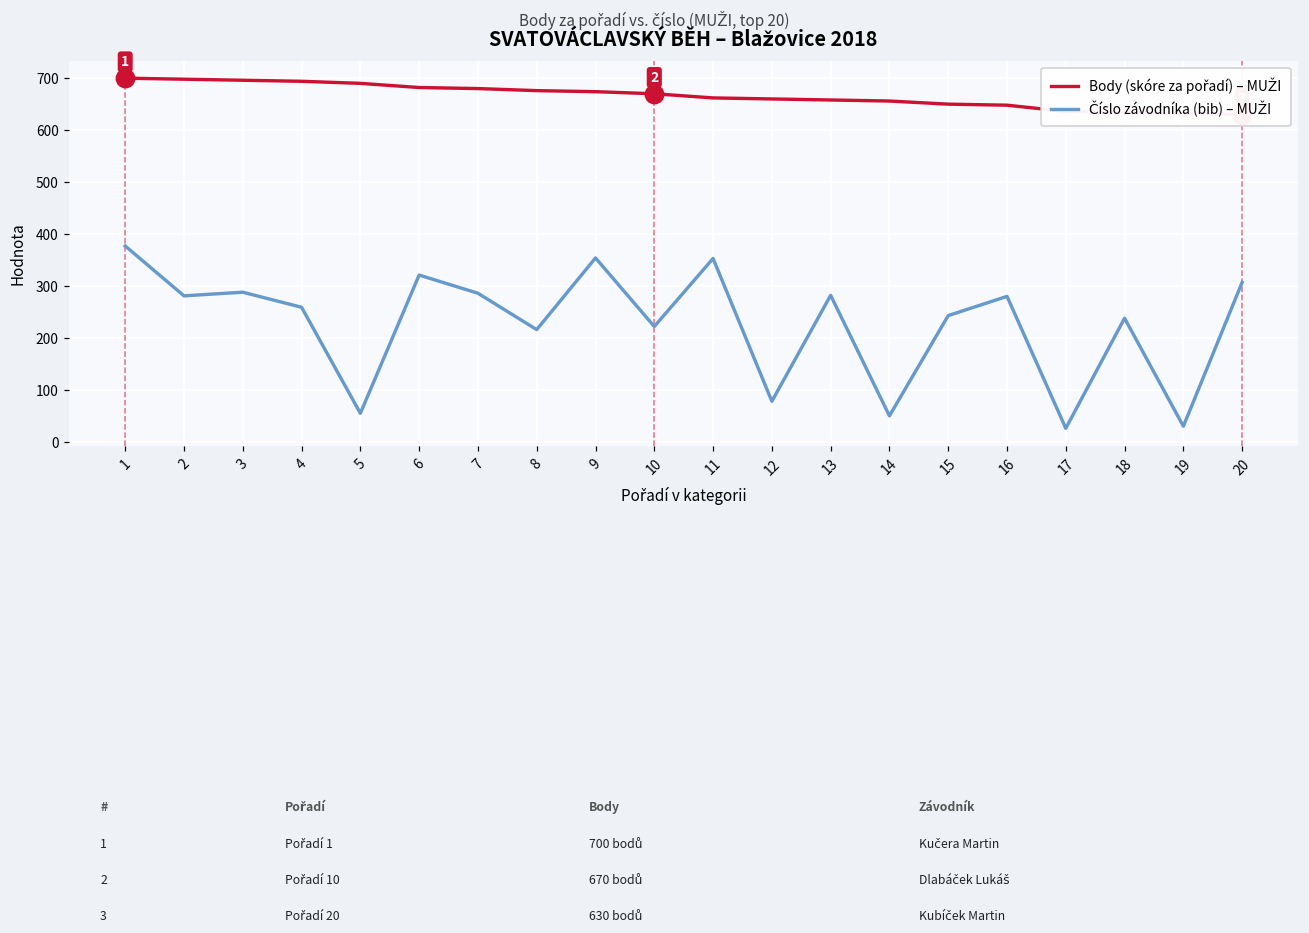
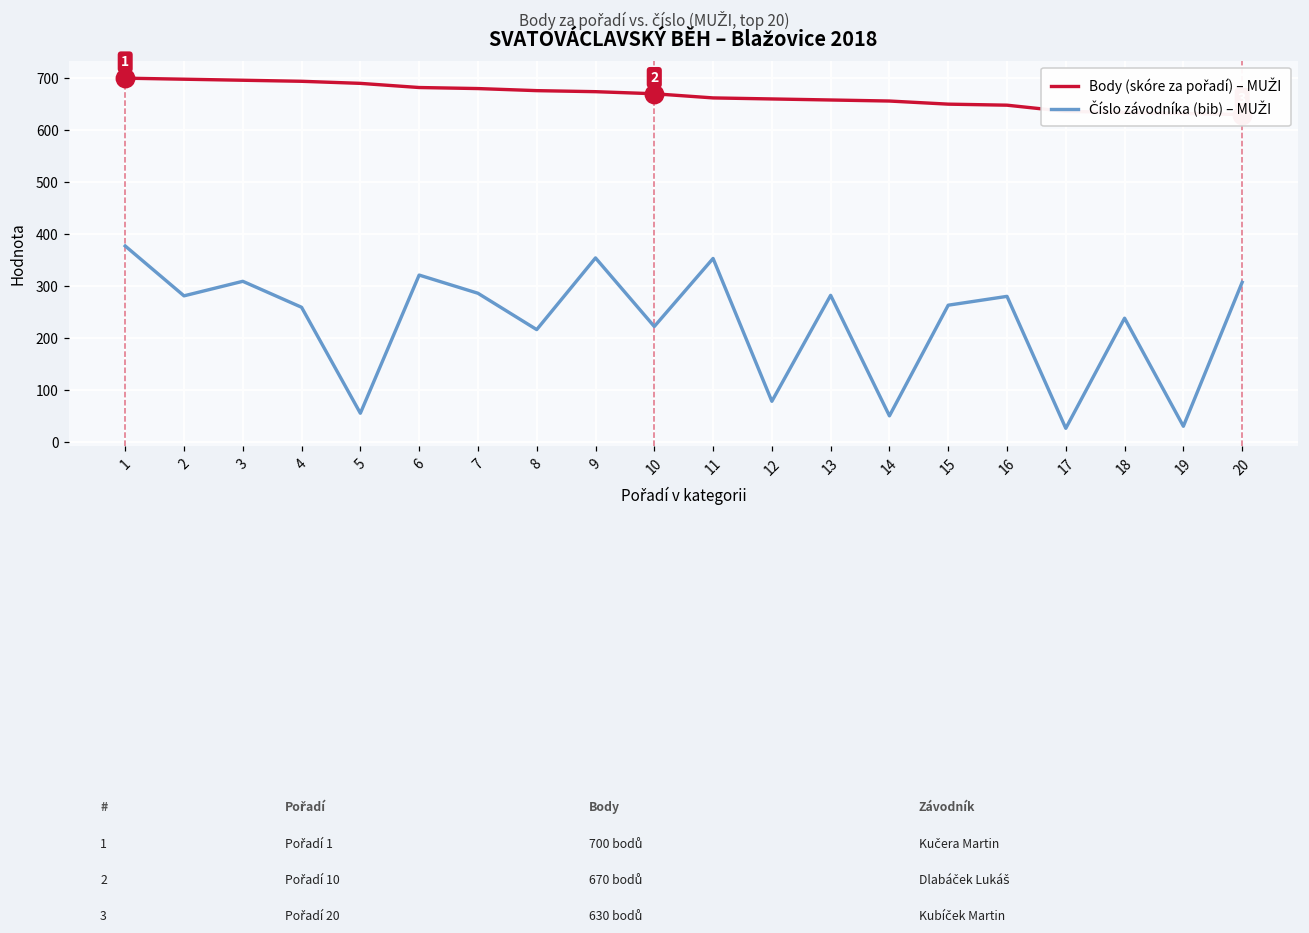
  {
    "Číslo závodníka (bib) – MUŽI": {
      "1": 380,
      "2": 280,
-     "3": 290,
+     "3": 310,
      "4": 260,
      "5": 60,
      "6": 320,
      "7": 290,
      "8": 220,
      "9": 350,
      "10": 220,
      "11": 350,
      "12": 80,
      "13": 280,
      "14": 50,
-     "15": 240,
+     "15": 260,
      "16": 280,
      "17": 30,
      "18": 240,
      "19": 30,
      "20": 310
    }
  }
